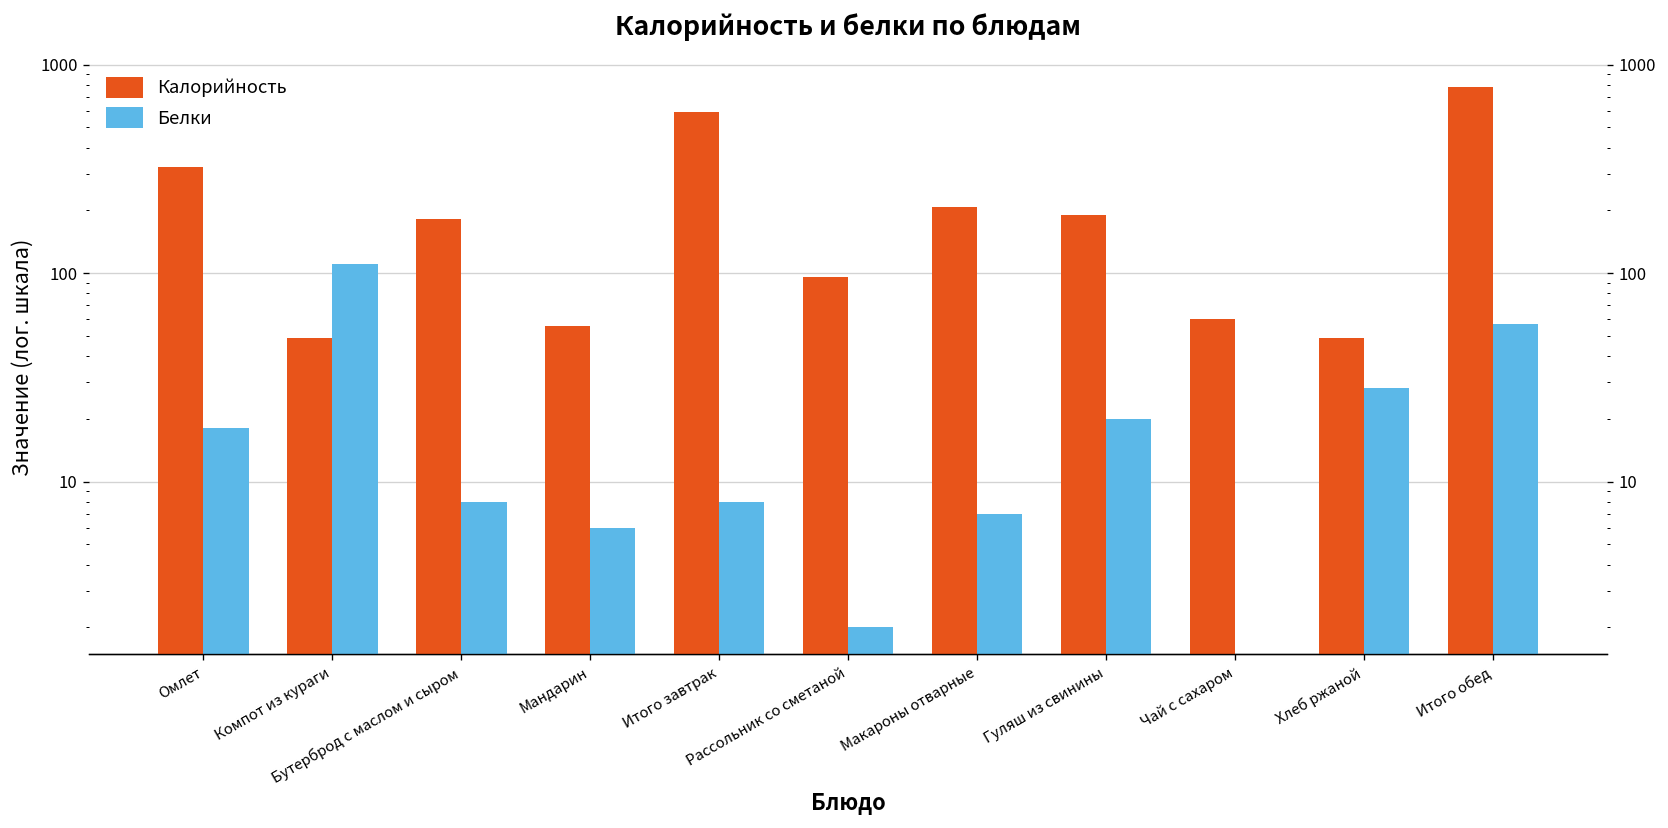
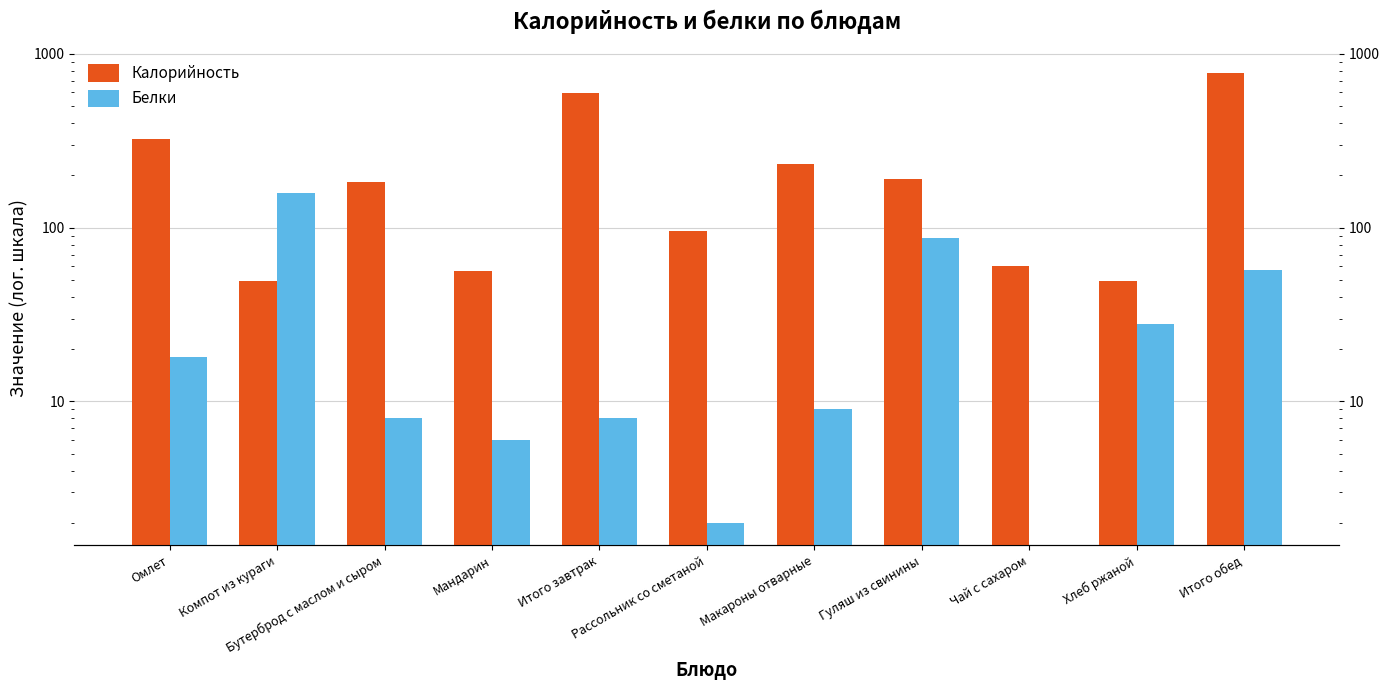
  {
    "Калорийность": {
      "Омлет": 320,
      "Компот из кураги": 49,
      "Бутерброд с маслом и сыром": 180,
      "Мандарин": 56,
      "Итого завтрак": 590,
      "Рассольник со сметаной": 100,
-     "Макароны отварные": 210,
+     "Макароны отварные": 230,
      "Гуляш из свинины": 190,
      "Чай с сахаром": 60,
      "Хлеб ржаной": 49,
      "Итого обед": 800
    },
    "Белки": {
      "Омлет": 18,
-     "Компот из кураги": 110,
+     "Компот из кураги": 160,
      "Бутерброд с маслом и сыром": 8,
      "Мандарин": 6,
      "Итого завтрак": 8,
      "Рассольник со сметаной": 2,
-     "Макароны отварные": 7,
-     "Гуляш из свинины": 20,
+     "Макароны отварные": 9,
+     "Гуляш из свинины": 90,
      "Хлеб ржаной": 28,
      "Итого обед": 57
    }
  }
